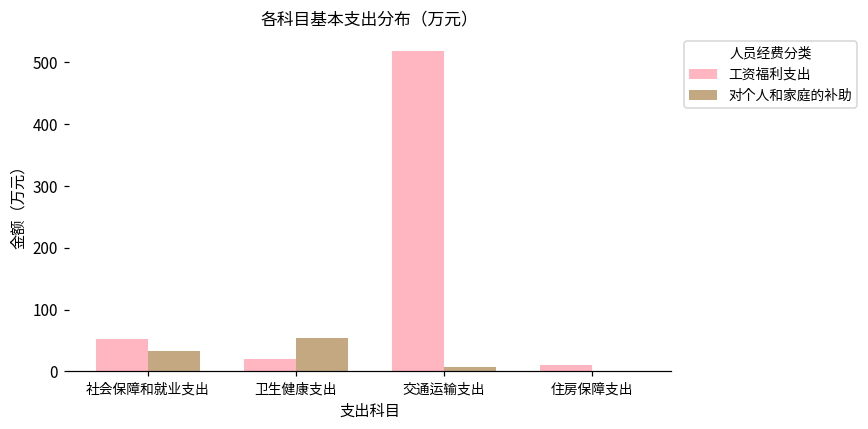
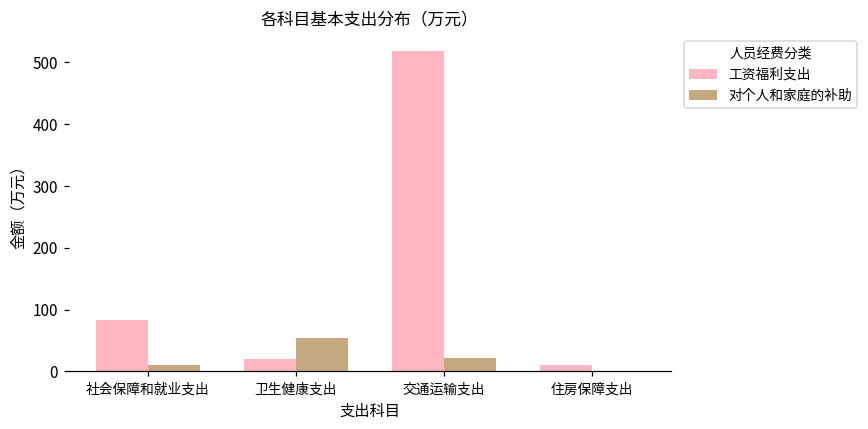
  {
    "工资福利支出": {
-     "社会保障和就业支出": 50,
+     "社会保障和就业支出": 80,
      "卫生健康支出": 20,
      "交通运输支出": 520,
      "住房保障支出": 10
    },
    "对个人和家庭的补助": {
-     "社会保障和就业支出": 30,
+     "社会保障和就业支出": 10,
      "卫生健康支出": 50,
-     "交通运输支出": 10,
+     "交通运输支出": 20,
      "住房保障支出": 0
    }
  }
